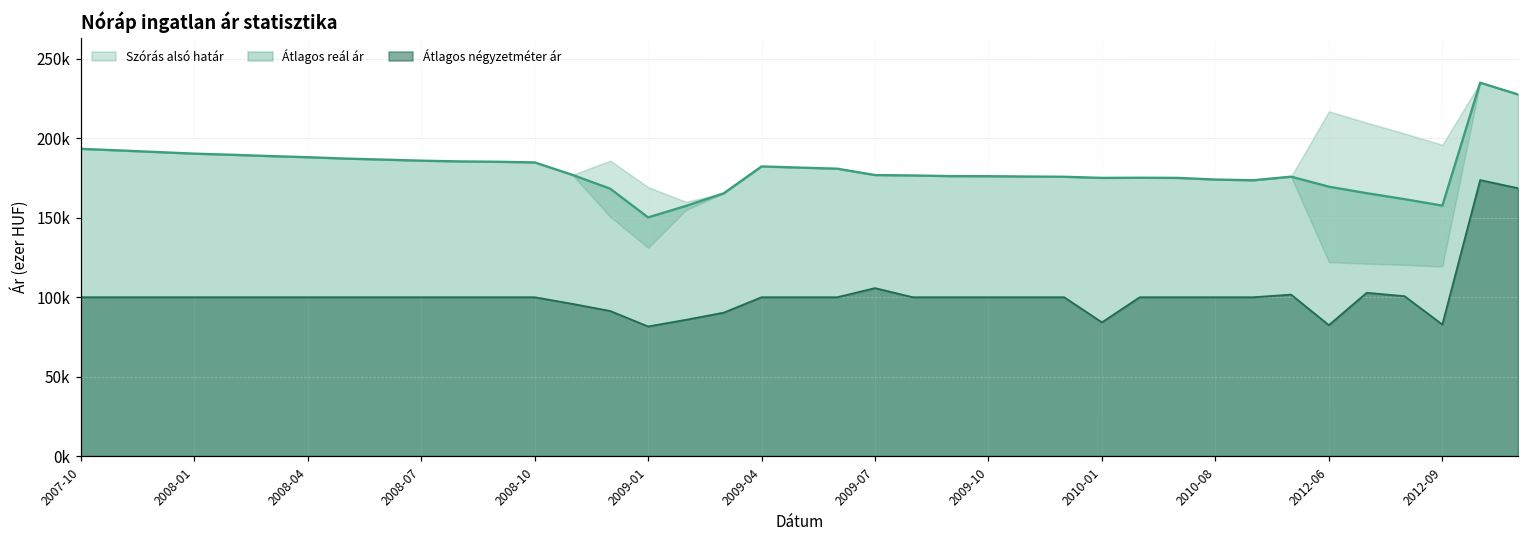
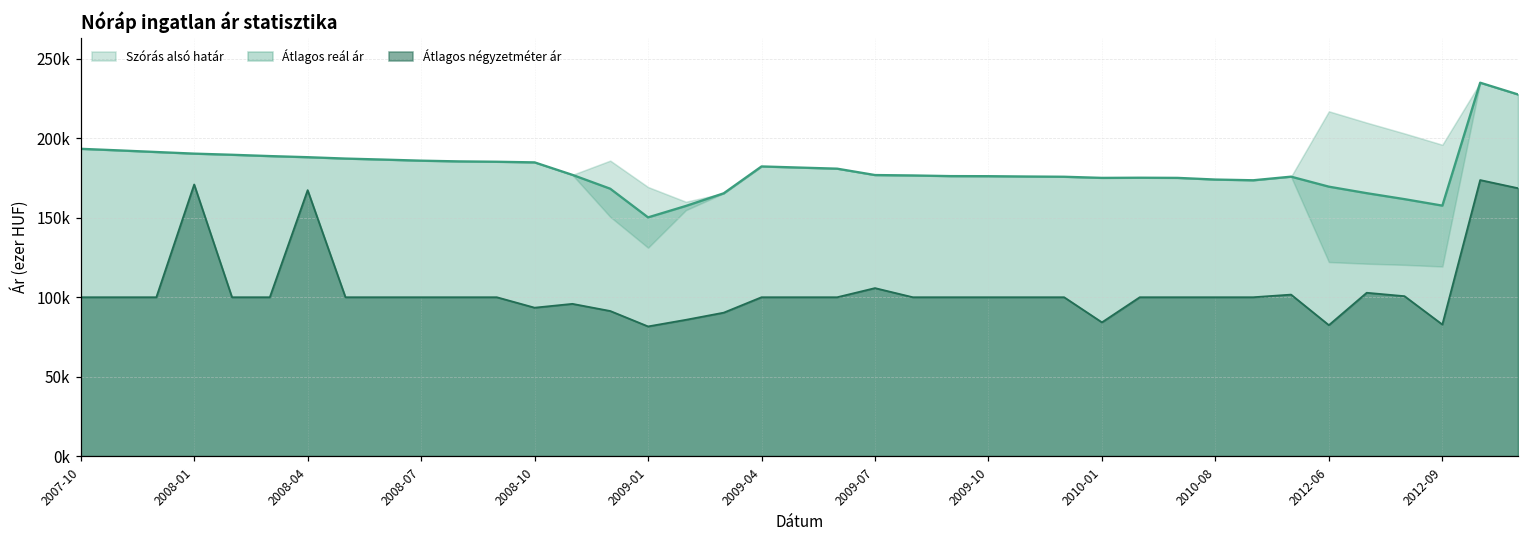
  {
    "Átlagos négyzetméter ár": {
      "2007-10": 100000,
-     "2008-01": 100000,
-     "2008-04": 100000,
+     "2008-01": 171000,
+     "2008-04": 167000,
      "2008-07": 100000,
-     "2008-10": 100000,
+     "2008-10": 93000,
      "2009-01": 82000,
      "2009-04": 100000,
      "2009-07": 106000,
      "2009-10": 100000,
      "2010-01": 84000,
      "2010-08": 100000,
      "2012-06": 82000,
      "2012-09": 83000
    }
  }
